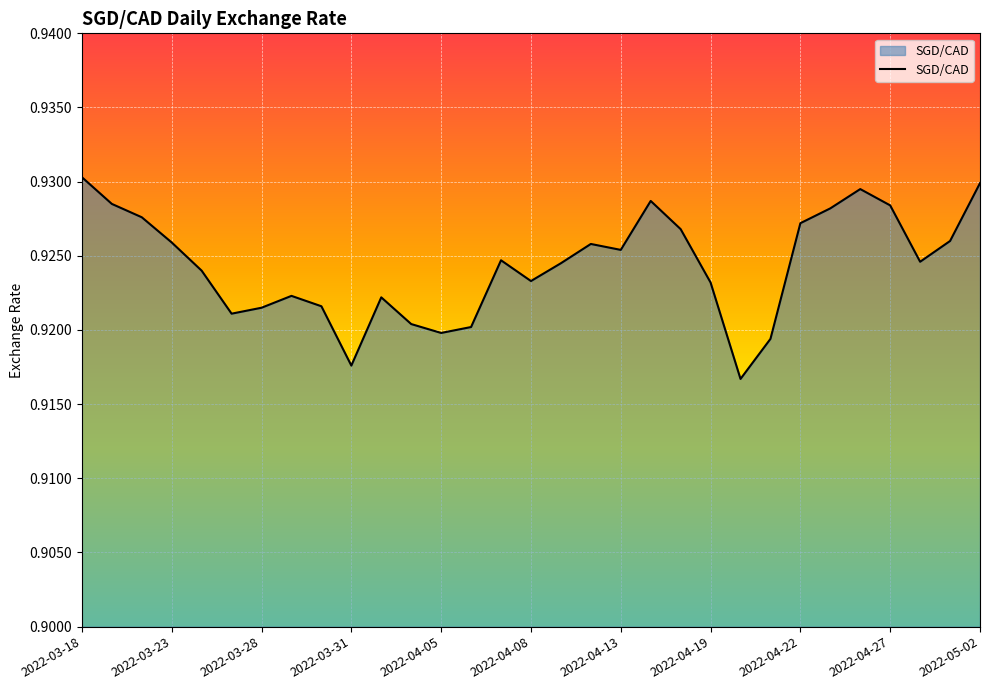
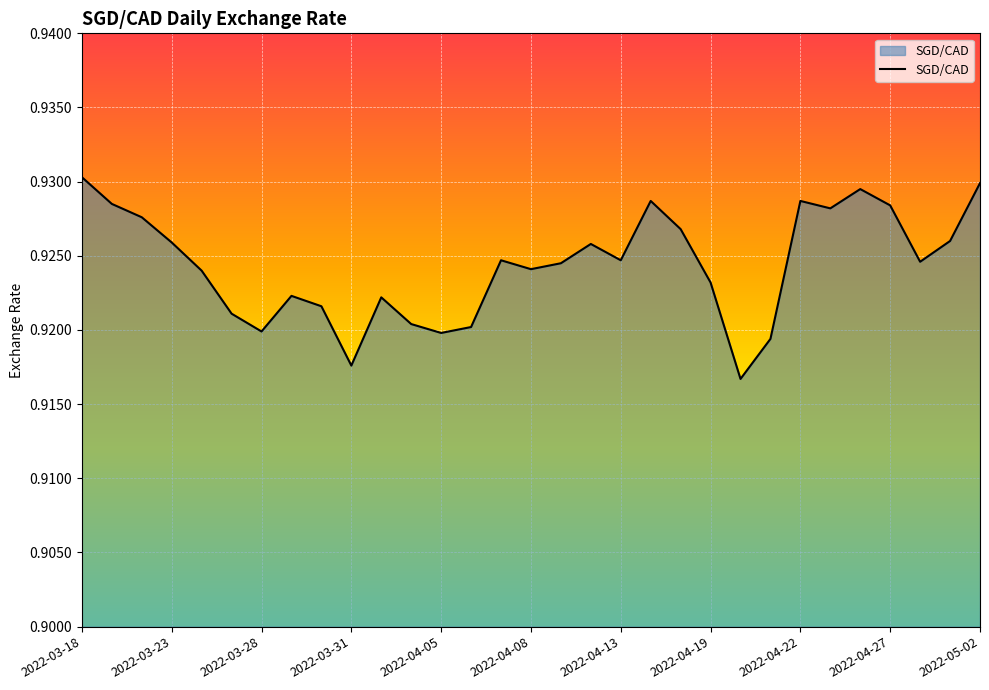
  {
    "2022-03-18": 0.9303,
    "2022-03-23": 0.9259,
-   "2022-03-28": 0.9215,
+   "2022-03-28": 0.9199,
    "2022-03-31": 0.9176,
    "2022-04-05": 0.9198,
-   "2022-04-08": 0.9233,
-   "2022-04-13": 0.9254,
+   "2022-04-08": 0.9241,
+   "2022-04-13": 0.9247,
    "2022-04-19": 0.9232,
-   "2022-04-22": 0.9272,
+   "2022-04-22": 0.9287,
    "2022-04-27": 0.9284,
    "2022-05-02": 0.9299
  }
